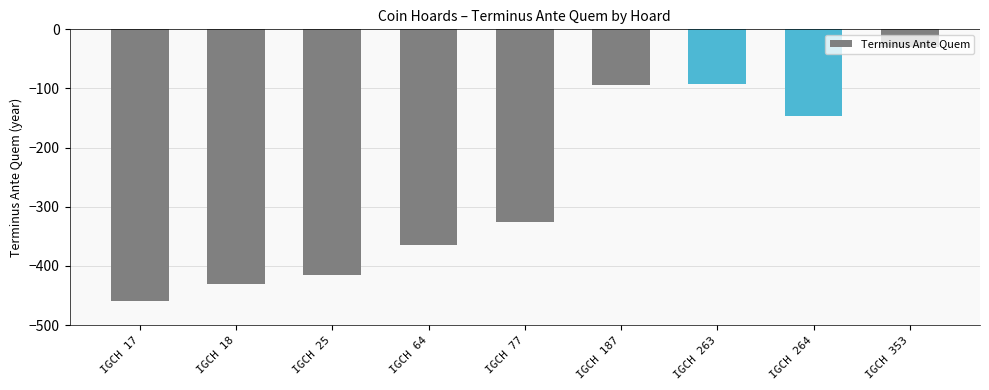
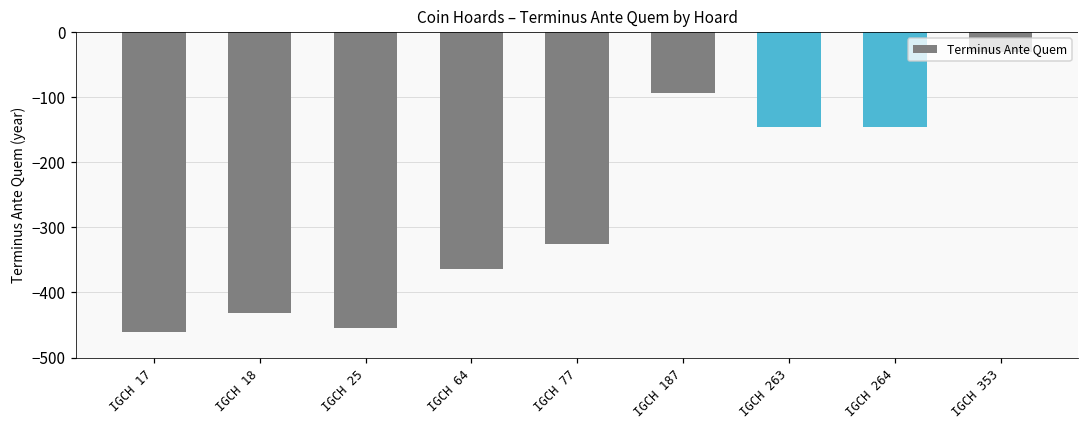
  {
    "IGCH 17": -460,
    "IGCH 18": -430,
-   "IGCH 25": -420,
+   "IGCH 25": -450,
    "IGCH 64": -360,
    "IGCH 77": -330,
    "IGCH 187": -90,
-   "IGCH 263": -90,
+   "IGCH 263": -150,
    "IGCH 264": -150
  }
